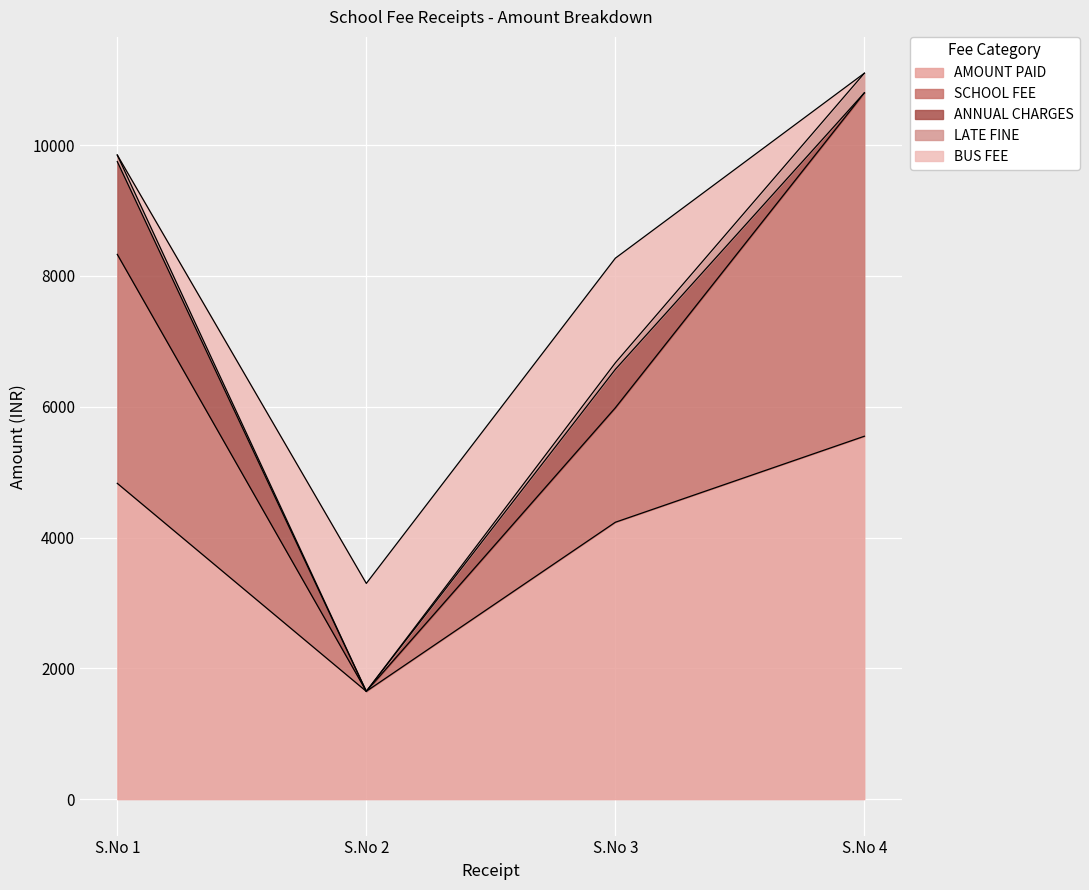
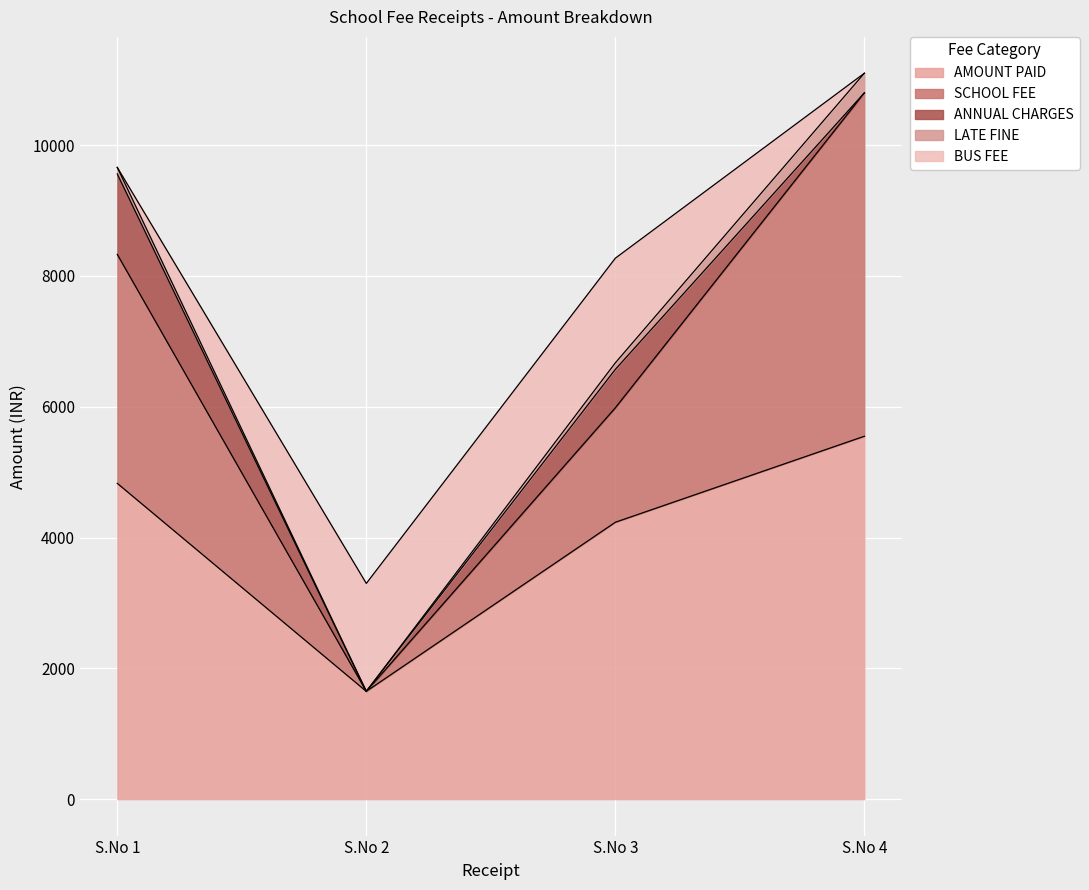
  {
    "ANNUAL CHARGES": {
-     "S.No 1": 1400,
+     "S.No 1": 1200,
      "S.No 3": 600
    }
  }
